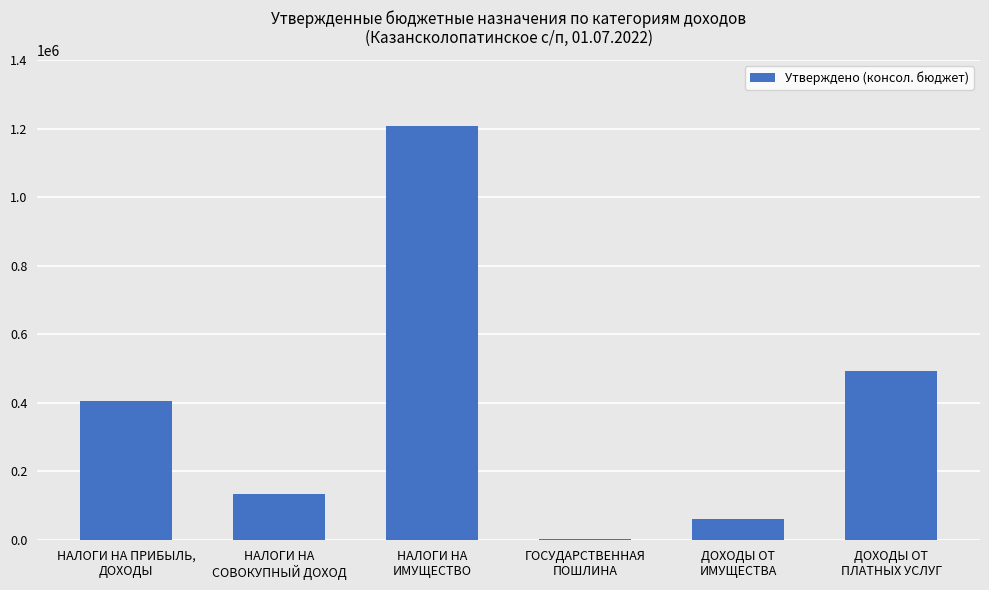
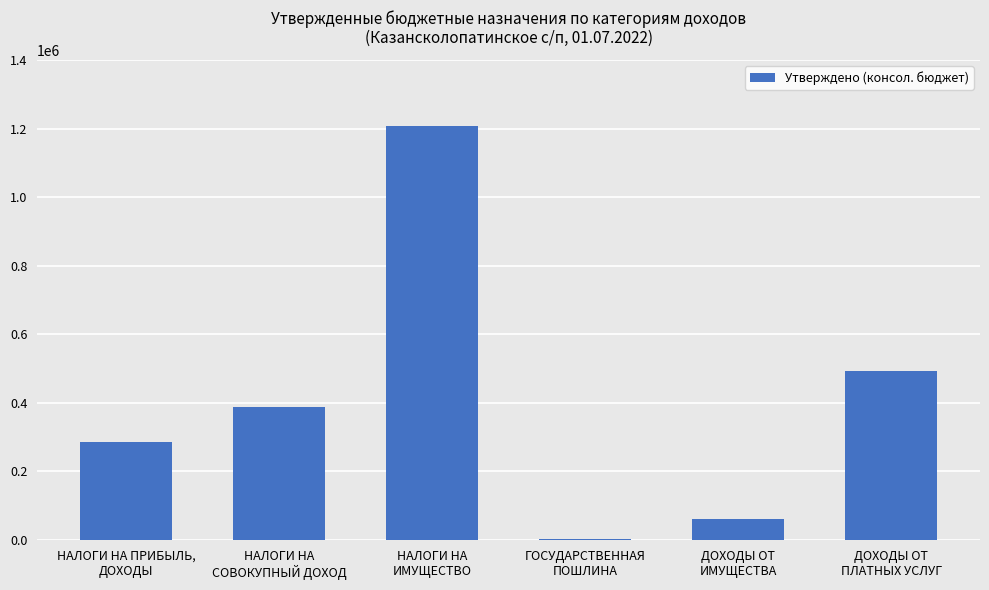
  {
-   "НАЛОГИ НА ПРИБЫЛЬ, ДОХОДЫ": 410000,
-   "НАЛОГИ НА СОВОКУПНЫЙ ДОХОД": 130000,
+   "НАЛОГИ НА ПРИБЫЛЬ, ДОХОДЫ": 290000,
+   "НАЛОГИ НА СОВОКУПНЫЙ ДОХОД": 390000,
    "НАЛОГИ НА ИМУЩЕСТВО": 1210000,
    "ДОХОДЫ ОТ ИМУЩЕСТВА": 60000,
    "ДОХОДЫ ОТ ПЛАТНЫХ УСЛУГ": 490000
  }
